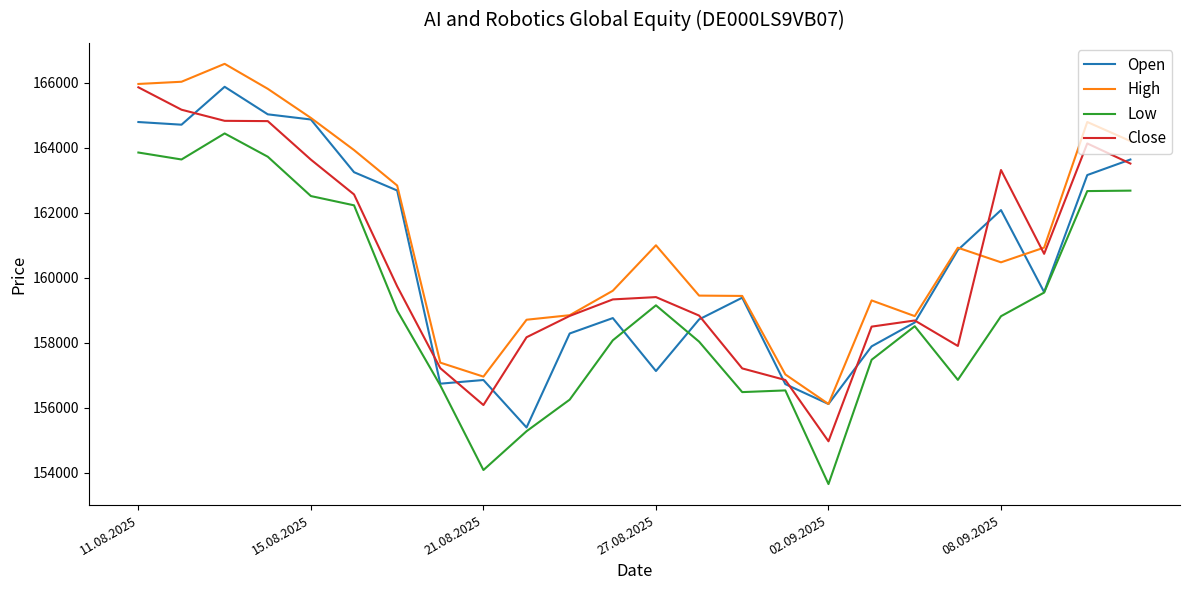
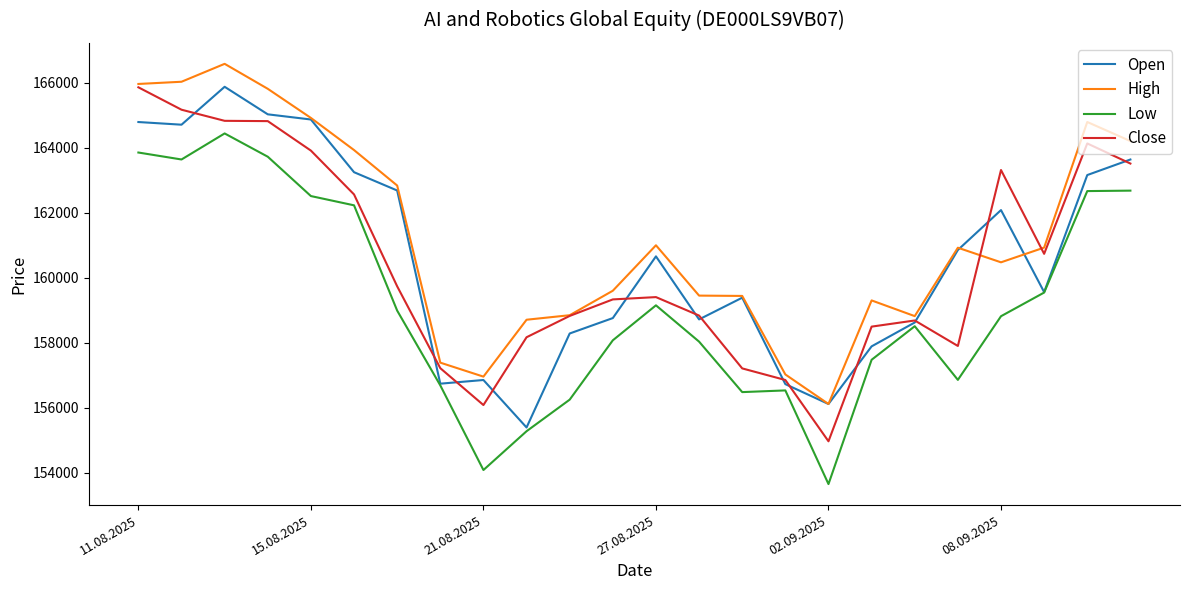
  {
    "Open": {
      "11.08.2025": 164800,
      "21.08.2025": 156900,
-     "27.08.2025": 157100,
+     "27.08.2025": 160700,
      "08.09.2025": 162100
    },
    "High": {
      "11.08.2025": 166000,
      "21.08.2025": 157000,
      "27.08.2025": 161000,
      "08.09.2025": 160500
    },
    "Low": {
      "11.08.2025": 163900,
      "15.08.2025": 162500,
      "21.08.2025": 154100,
      "27.08.2025": 159200,
      "02.09.2025": 153700,
      "08.09.2025": 158800
    },
    "Close": {
      "11.08.2025": 165900,
-     "15.08.2025": 163600,
+     "15.08.2025": 163900,
      "21.08.2025": 156100,
      "27.08.2025": 159400,
      "02.09.2025": 155000,
      "08.09.2025": 163300
    }
  }
